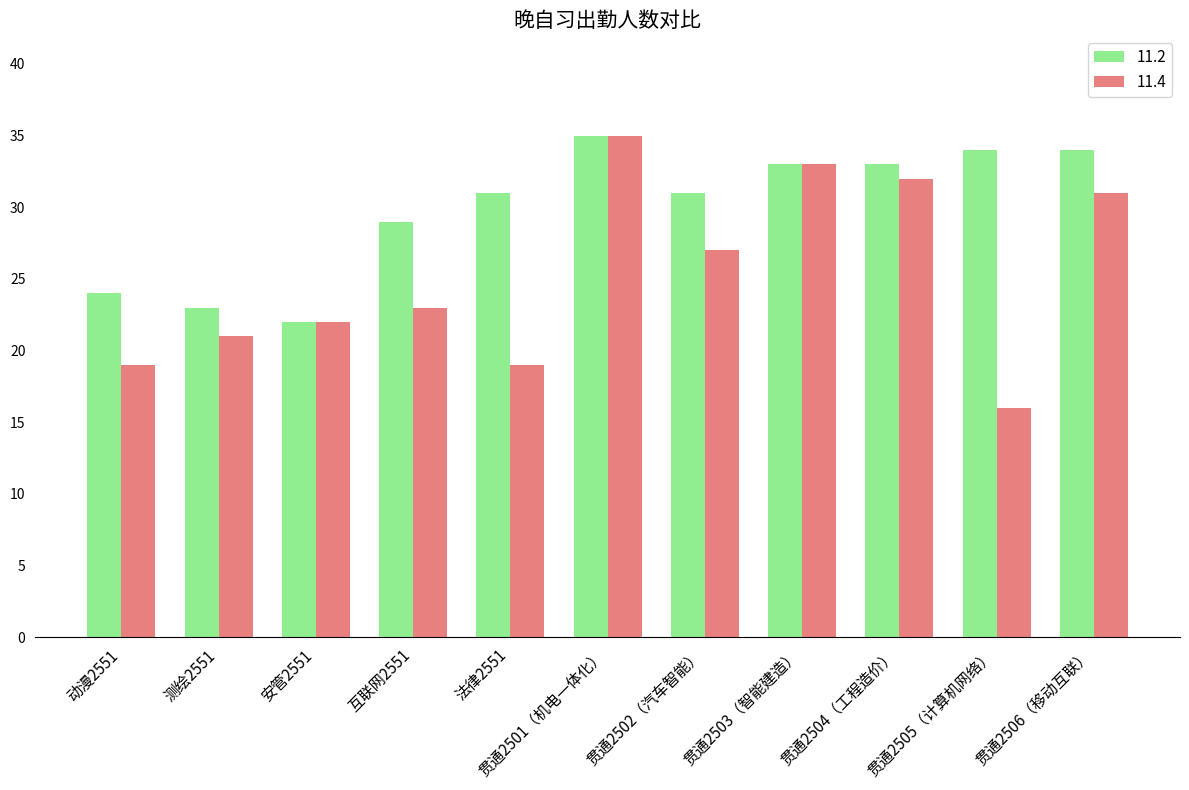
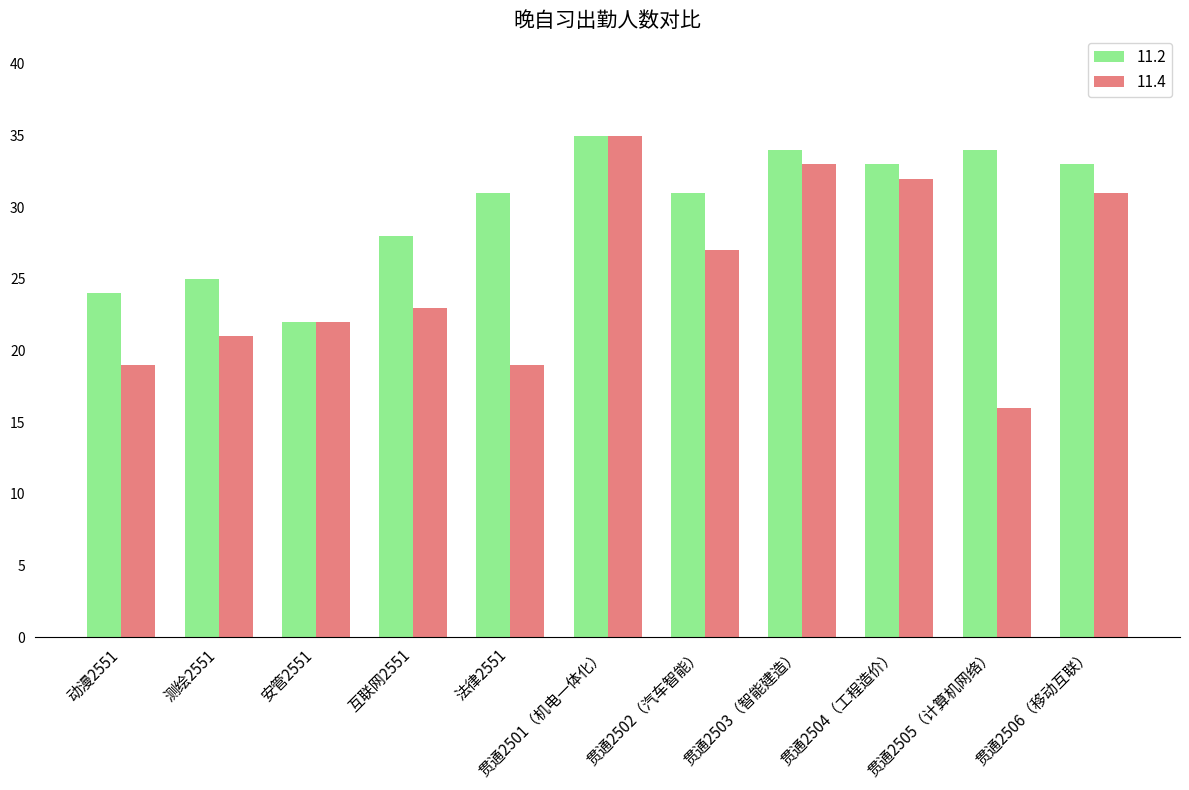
  {
    "11.2": {
      "动漫2551": 24,
-     "测绘2551": 23,
+     "测绘2551": 25,
      "安管2551": 22,
-     "互联网2551": 29,
+     "互联网2551": 28,
      "法律2551": 31,
      "贯通2501（机电一体化）": 35,
      "贯通2502（汽车智能）": 31,
-     "贯通2503（智能建造）": 33,
+     "贯通2503（智能建造）": 34,
      "贯通2504（工程造价）": 33,
      "贯通2505（计算机网络）": 34,
-     "贯通2506（移动互联）": 34
+     "贯通2506（移动互联）": 33
    },
    "11.4": {
      "动漫2551": 19,
      "测绘2551": 21,
      "安管2551": 22,
      "互联网2551": 23,
      "法律2551": 19,
      "贯通2501（机电一体化）": 35,
      "贯通2502（汽车智能）": 27,
      "贯通2503（智能建造）": 33,
      "贯通2504（工程造价）": 32,
      "贯通2505（计算机网络）": 16,
      "贯通2506（移动互联）": 31
    }
  }
